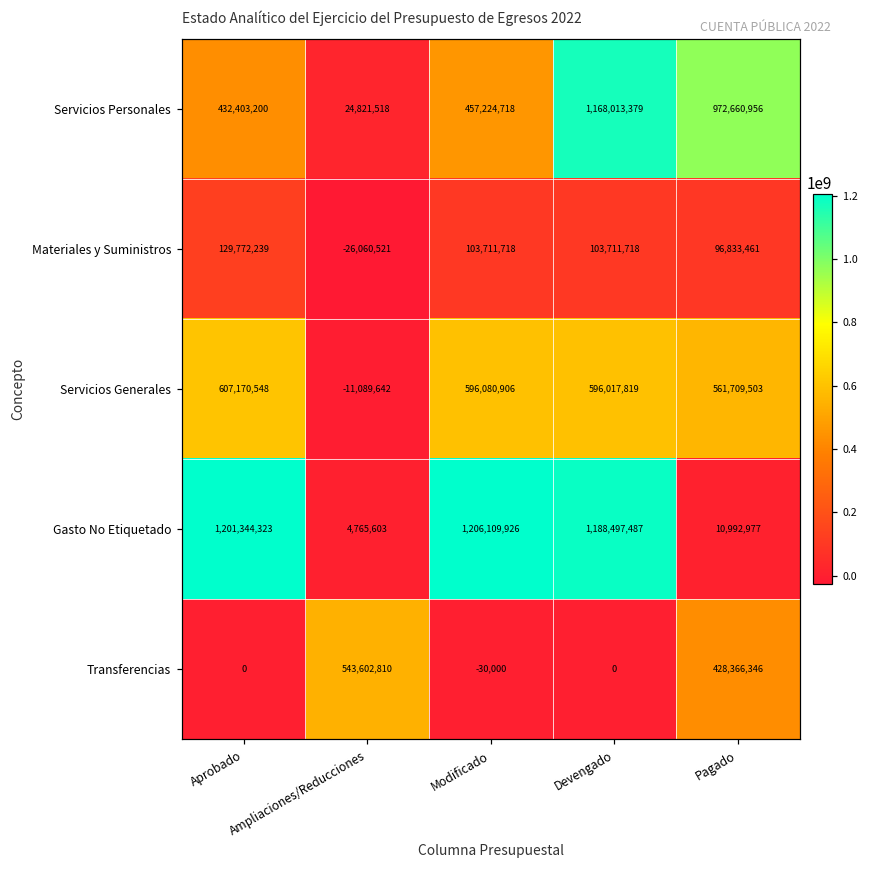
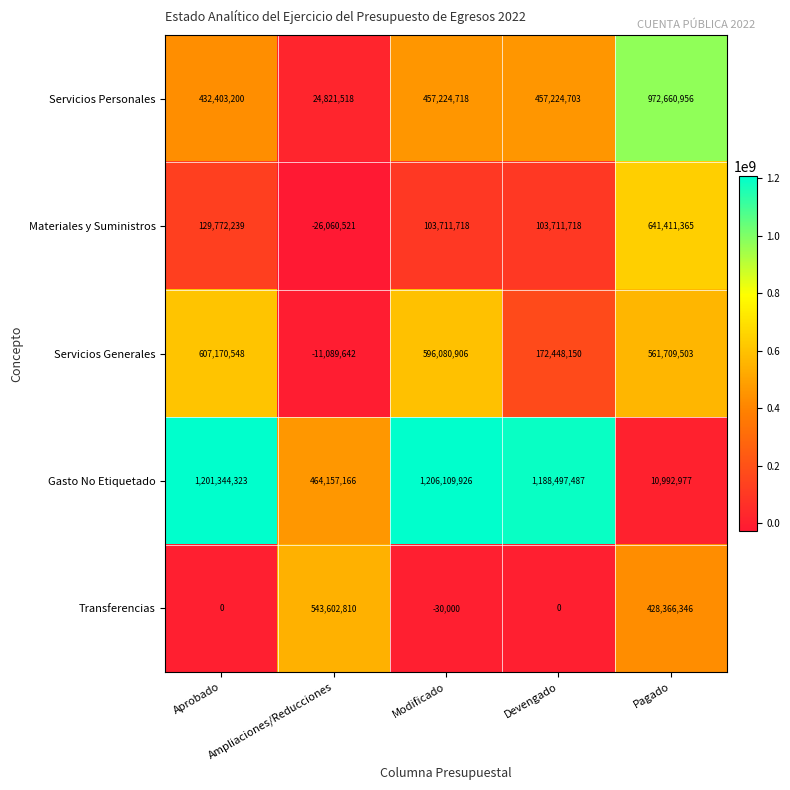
  {
    "Servicios Personales": {
      "Aprobado": "432,403,200",
      "Ampliaciones/Reducciones": "24,821,518",
      "Modificado": "457,224,718",
-     "Devengado": "1,168,013,379",
+     "Devengado": "457,224,703",
      "Pagado": "972,660,956"
    },
    "Materiales y Suministros": {
      "Aprobado": "129,772,239",
      "Ampliaciones/Reducciones": "-26,060,521",
      "Modificado": "103,711,718",
      "Devengado": "103,711,718",
-     "Pagado": "96,833,461"
+     "Pagado": "641,411,365"
    },
    "Servicios Generales": {
      "Aprobado": "607,170,548",
      "Ampliaciones/Reducciones": "-11,089,642",
      "Modificado": "596,080,906",
-     "Devengado": "596,017,819",
+     "Devengado": "172,448,150",
      "Pagado": "561,709,503"
    },
    "Gasto No Etiquetado": {
      "Aprobado": "1,201,344,323",
-     "Ampliaciones/Reducciones": "4,765,603",
+     "Ampliaciones/Reducciones": "464,157,166",
      "Modificado": "1,206,109,926",
      "Devengado": "1,188,497,487",
      "Pagado": "10,992,977"
    },
    "Transferencias": {
      "Aprobado": "0",
      "Ampliaciones/Reducciones": "543,602,810",
      "Modificado": "-30,000",
      "Devengado": "0",
      "Pagado": "428,366,346"
    }
  }
